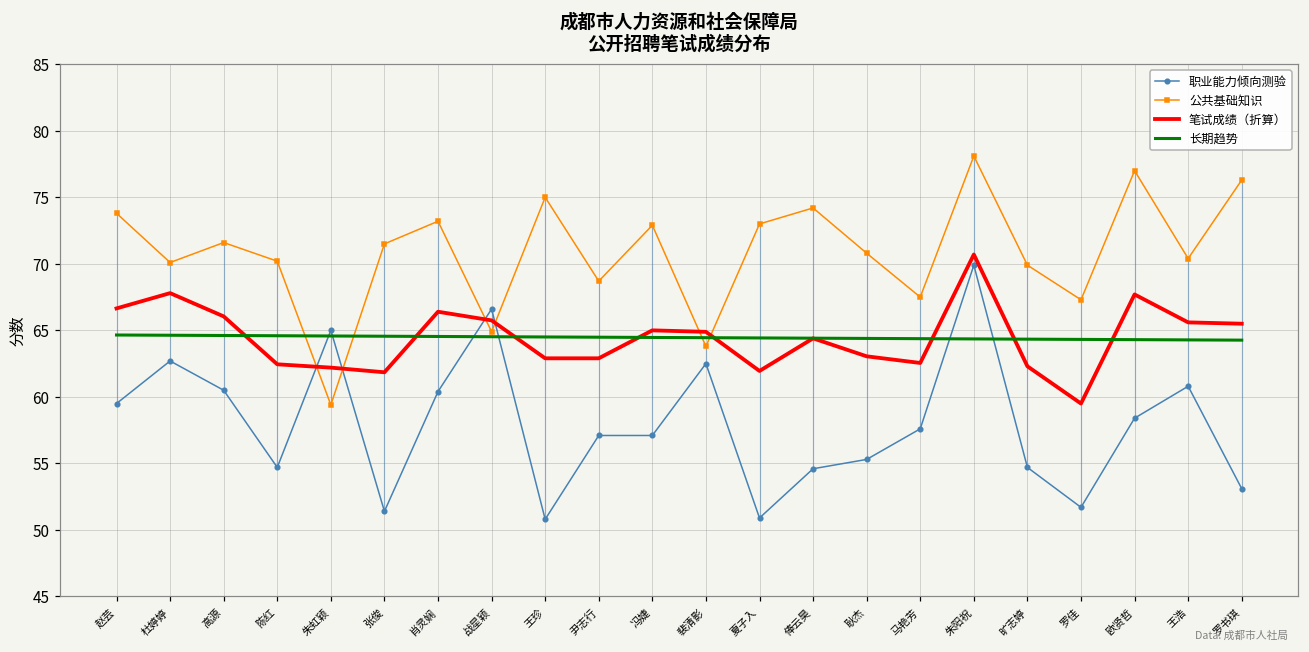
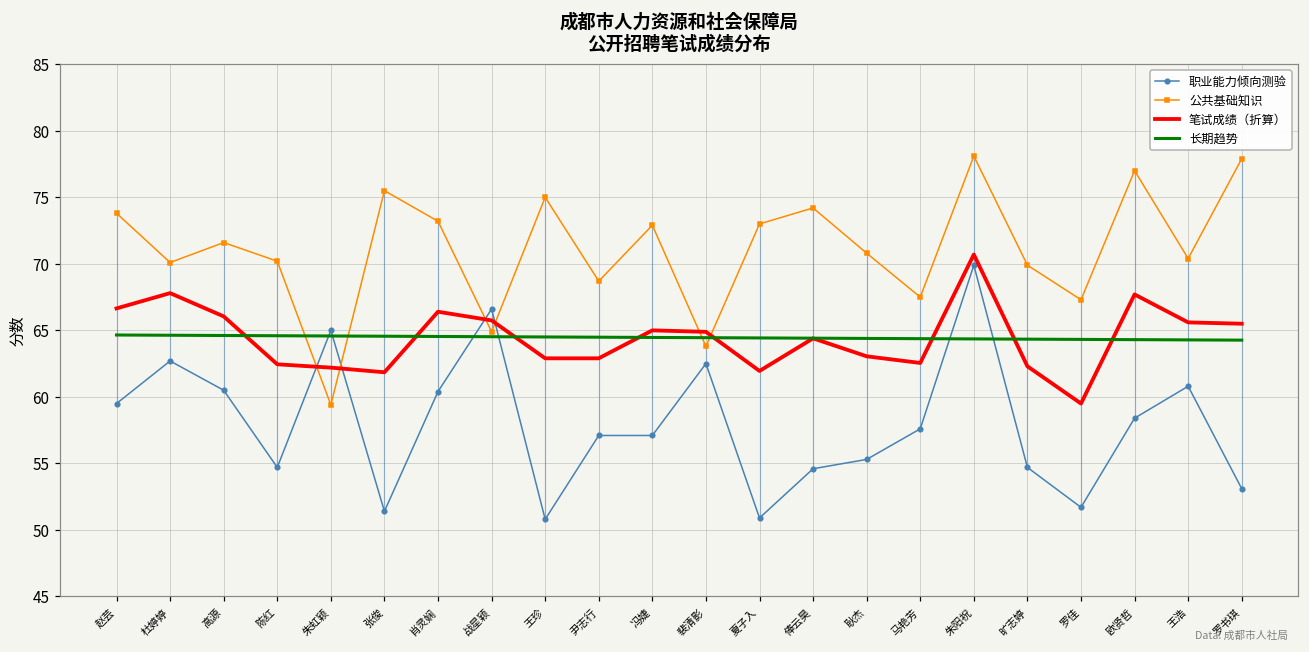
  {
    "职业能力倾向测验": {
      "赵芸": 59.5,
      "杜婷婷": 62.7,
      "高源": 60.5,
      "陈红": 54.7,
      "朱虹颖": 65.0,
      "张俊": 51.4,
      "肖灵娴": 60.4,
      "战星颖": 66.6,
      "王珍": 50.8,
      "尹志行": 57.1,
      "冯婕": 57.1,
      "裴清影": 62.5,
      "夏子入": 50.9,
      "俸云昊": 54.6,
      "耿杰": 55.3,
      "马艳芳": 57.6,
      "朱阳祝": 69.9,
      "旷志婷": 54.7,
      "罗佳": 51.7,
      "欧贤哲": 58.4,
      "王浩": 60.8,
      "罗书琪": 53.1
    },
    "公共基础知识": {
      "赵芸": 73.8,
      "杜婷婷": 70.1,
      "高源": 71.6,
      "陈红": 70.2,
      "朱虹颖": 59.4,
-     "张俊": 71.5,
+     "张俊": 75.5,
      "肖灵娴": 73.2,
      "战星颖": 64.9,
      "王珍": 75.0,
      "尹志行": 68.7,
      "冯婕": 72.9,
      "裴清影": 63.8,
      "夏子入": 73.0,
      "俸云昊": 74.2,
      "耿杰": 70.8,
      "马艳芳": 67.5,
      "朱阳祝": 78.1,
      "旷志婷": 69.9,
      "罗佳": 67.3,
      "欧贤哲": 77.0,
      "王浩": 70.4,
-     "罗书琪": 76.3
+     "罗书琪": 77.9
    },
    "笔试成绩（折算）": {
      "赵芸": 66.7,
      "杜婷婷": 67.8,
      "高源": 66.1,
      "陈红": 62.5,
      "朱虹颖": 62.2,
      "张俊": 61.9,
      "肖灵娴": 66.4,
      "战星颖": 65.8,
      "王珍": 62.9,
      "尹志行": 62.9,
      "冯婕": 65.0,
      "裴清影": 64.9,
      "夏子入": 62.0,
      "耿杰": 63.1,
      "马艳芳": 62.6,
      "朱阳祝": 70.7,
      "旷志婷": 62.3,
      "罗佳": 59.5,
      "欧贤哲": 67.7,
      "王浩": 65.6,
      "罗书琪": 65.5
    },
    "长期趋势": {
      "赵芸": 64.7,
      "杜婷婷": 64.6,
      "高源": 64.6,
      "陈红": 64.6,
      "朱虹颖": 64.6,
      "张俊": 64.6,
      "肖灵娴": 64.5,
      "战星颖": 64.5,
      "王珍": 64.5,
      "尹志行": 64.5,
      "冯婕": 64.5,
      "裴清影": 64.4,
      "夏子入": 64.4,
      "耿杰": 64.4,
      "马艳芳": 64.4,
      "朱阳祝": 64.4,
      "旷志婷": 64.3,
      "罗佳": 64.3,
      "欧贤哲": 64.3,
      "王浩": 64.3,
      "罗书琪": 64.3
    }
  }
